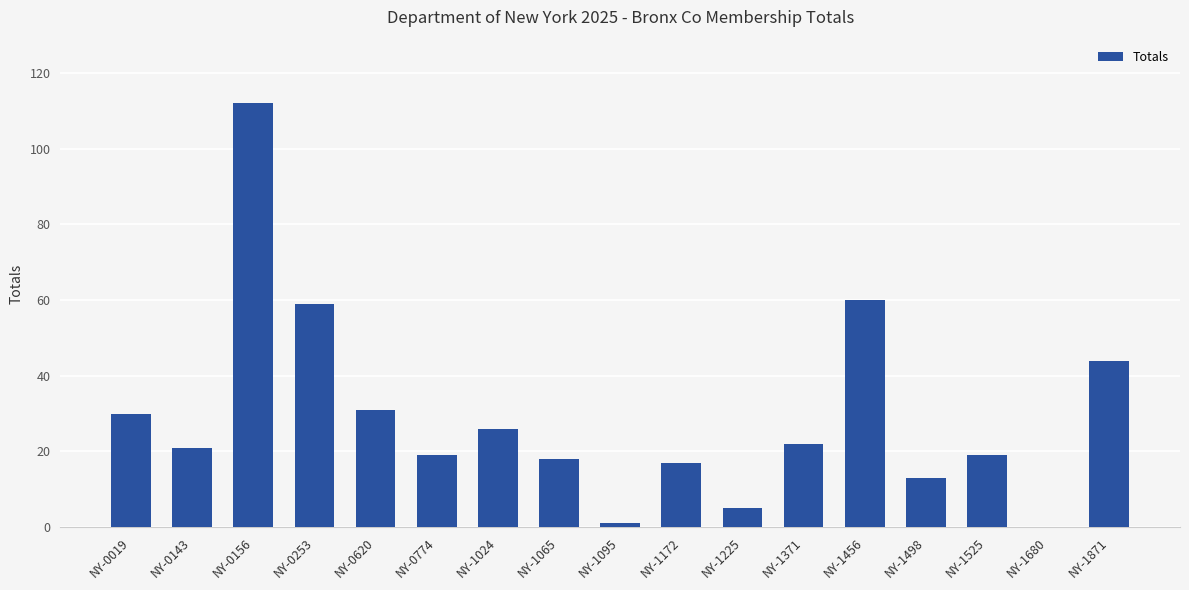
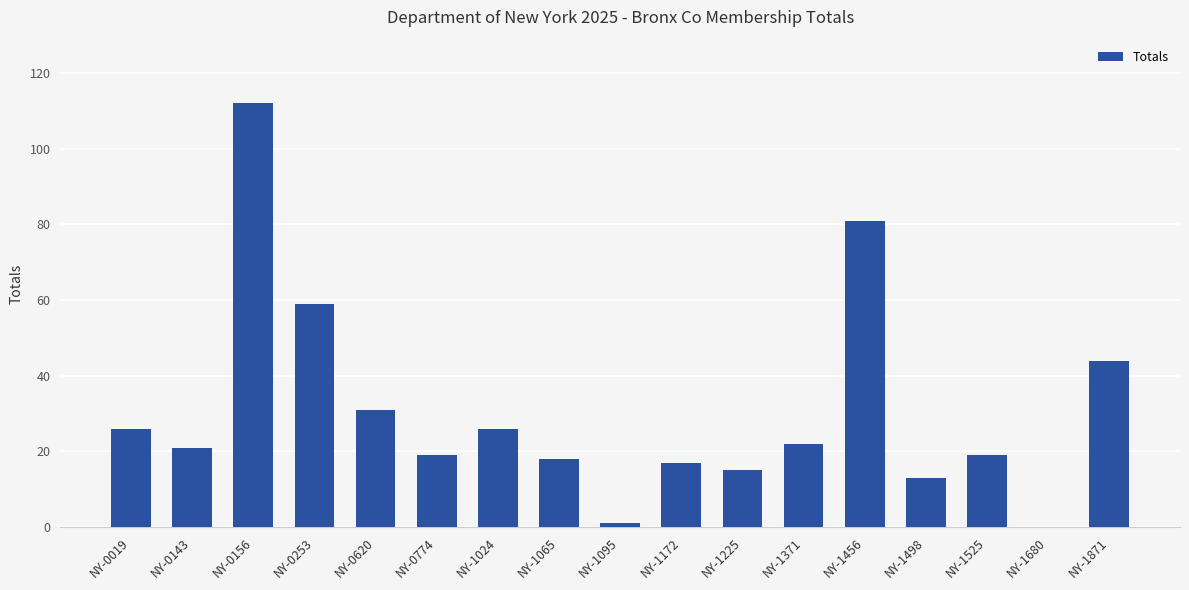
  {
-   "NY-0019": 30,
+   "NY-0019": 26,
    "NY-0143": 21,
    "NY-0156": 112,
    "NY-0253": 59,
    "NY-0620": 31,
    "NY-0774": 19,
    "NY-1024": 26,
    "NY-1065": 18,
    "NY-1095": 1,
    "NY-1172": 17,
-   "NY-1225": 5,
+   "NY-1225": 15,
    "NY-1371": 22,
-   "NY-1456": 60,
+   "NY-1456": 81,
    "NY-1498": 13,
    "NY-1525": 19,
    "NY-1680": 0,
    "NY-1871": 44
  }
